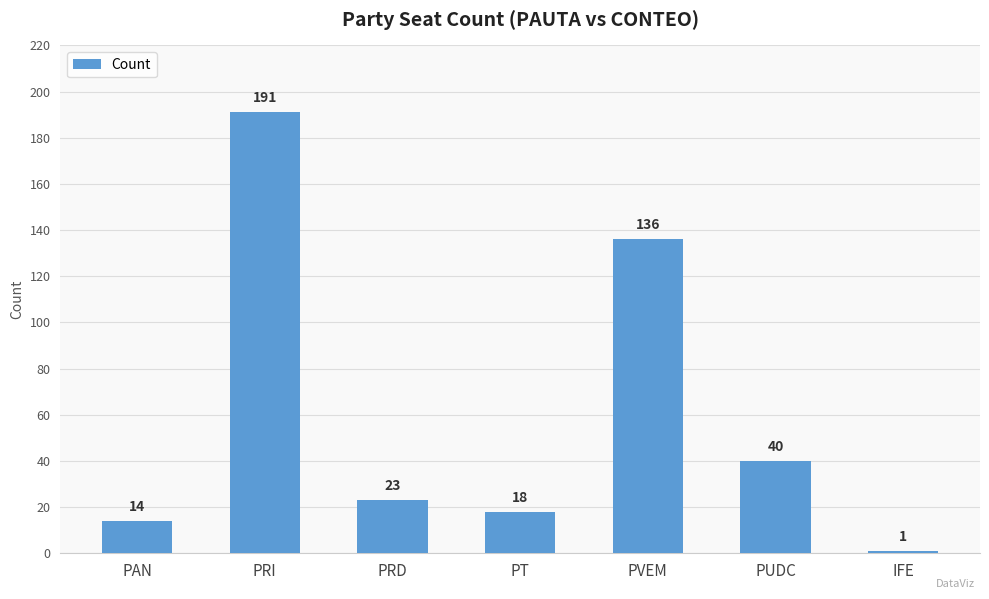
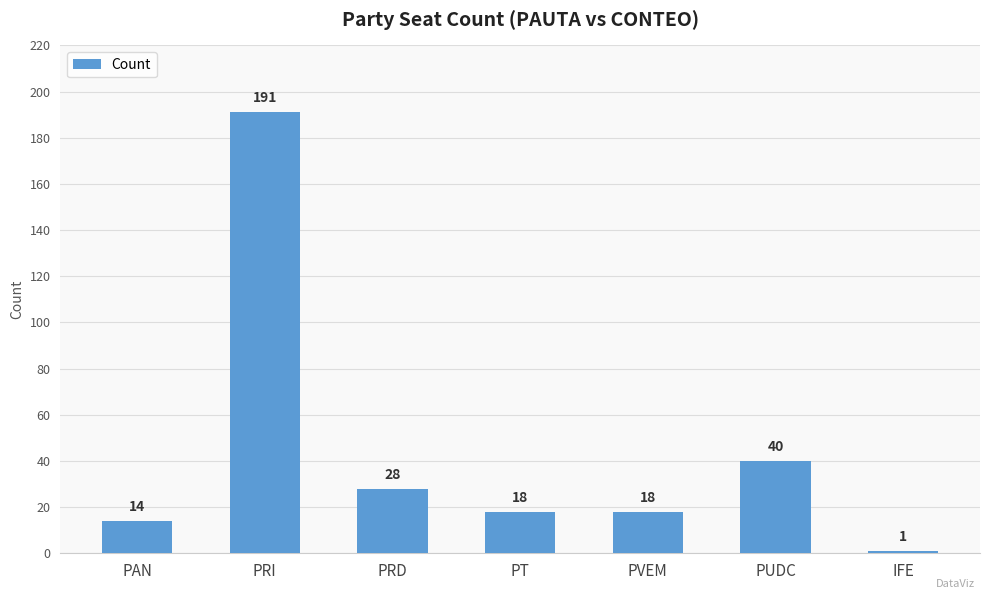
  {
    "PAN": 14,
    "PRI": 191,
-   "PRD": 23,
+   "PRD": 28,
    "PT": 18,
-   "PVEM": 136,
+   "PVEM": 18,
    "PUDC": 40,
    "IFE": 1
  }
